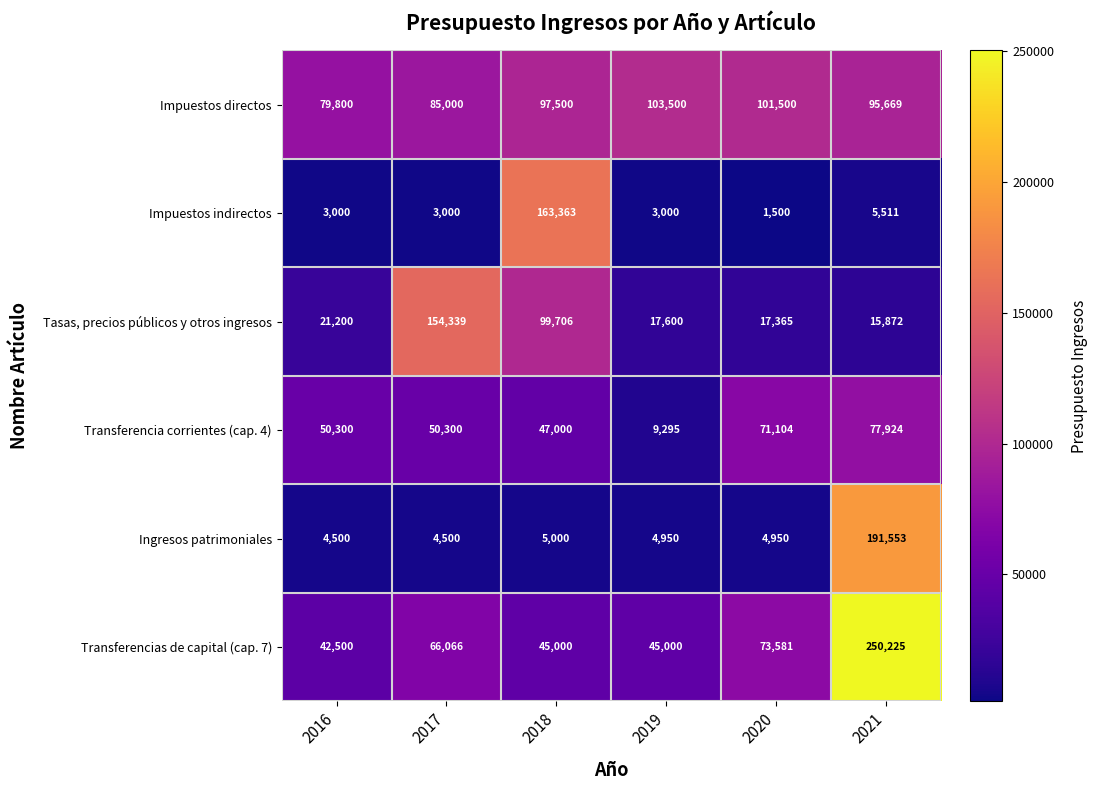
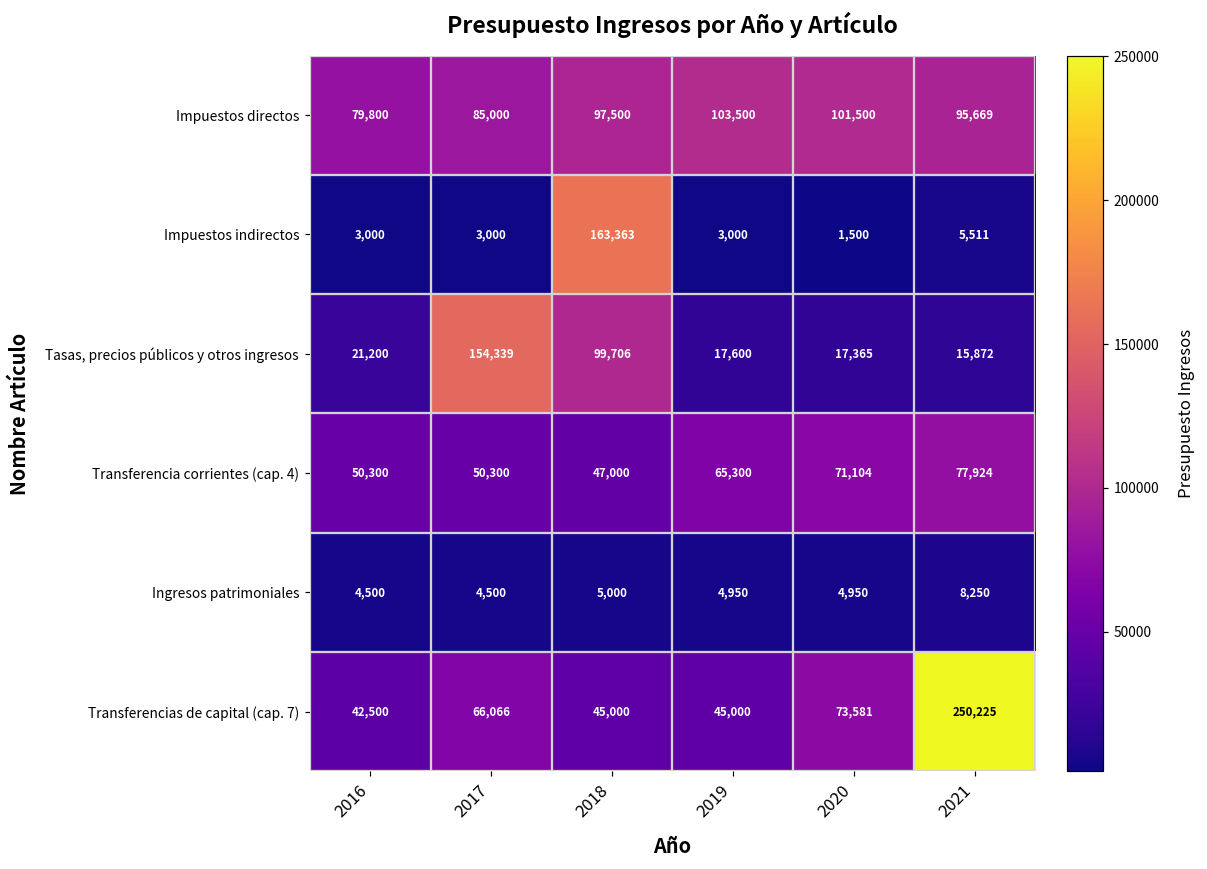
  {
    "Impuestos directos": {
      "2016": "79,800",
      "2017": "85,000",
      "2018": "97,500",
      "2019": "103,500",
      "2020": "101,500",
      "2021": "95,669"
    },
    "Impuestos indirectos": {
      "2016": "3,000",
      "2017": "3,000",
      "2018": "163,363",
      "2019": "3,000",
      "2020": "1,500",
      "2021": "5,511"
    },
    "Tasas, precios públicos y otros ingresos": {
      "2016": "21,200",
      "2017": "154,339",
      "2018": "99,706",
      "2019": "17,600",
      "2020": "17,365",
      "2021": "15,872"
    },
    "Transferencia corrientes (cap. 4)": {
      "2016": "50,300",
      "2017": "50,300",
      "2018": "47,000",
-     "2019": "9,295",
+     "2019": "65,300",
      "2020": "71,104",
      "2021": "77,924"
    },
    "Ingresos patrimoniales": {
      "2016": "4,500",
      "2017": "4,500",
      "2018": "5,000",
      "2019": "4,950",
      "2020": "4,950",
-     "2021": "191,553"
+     "2021": "8,250"
    },
    "Transferencias de capital (cap. 7)": {
      "2016": "42,500",
      "2017": "66,066",
      "2018": "45,000",
      "2019": "45,000",
      "2020": "73,581",
      "2021": "250,225"
    }
  }
